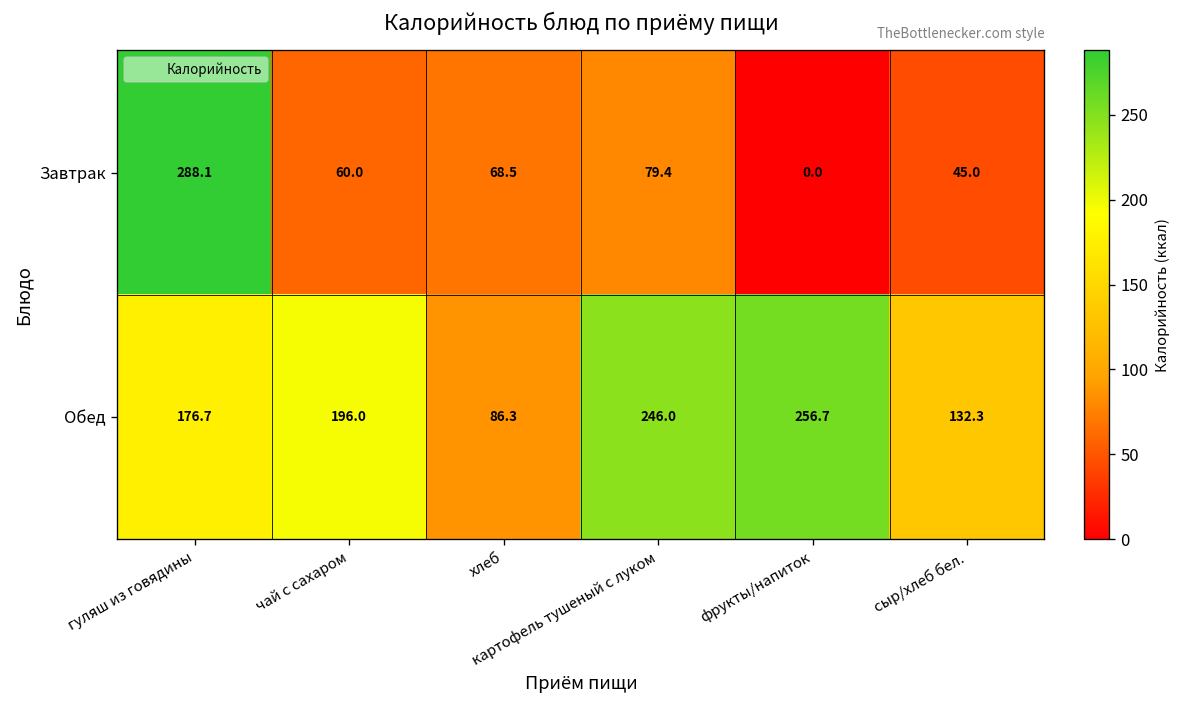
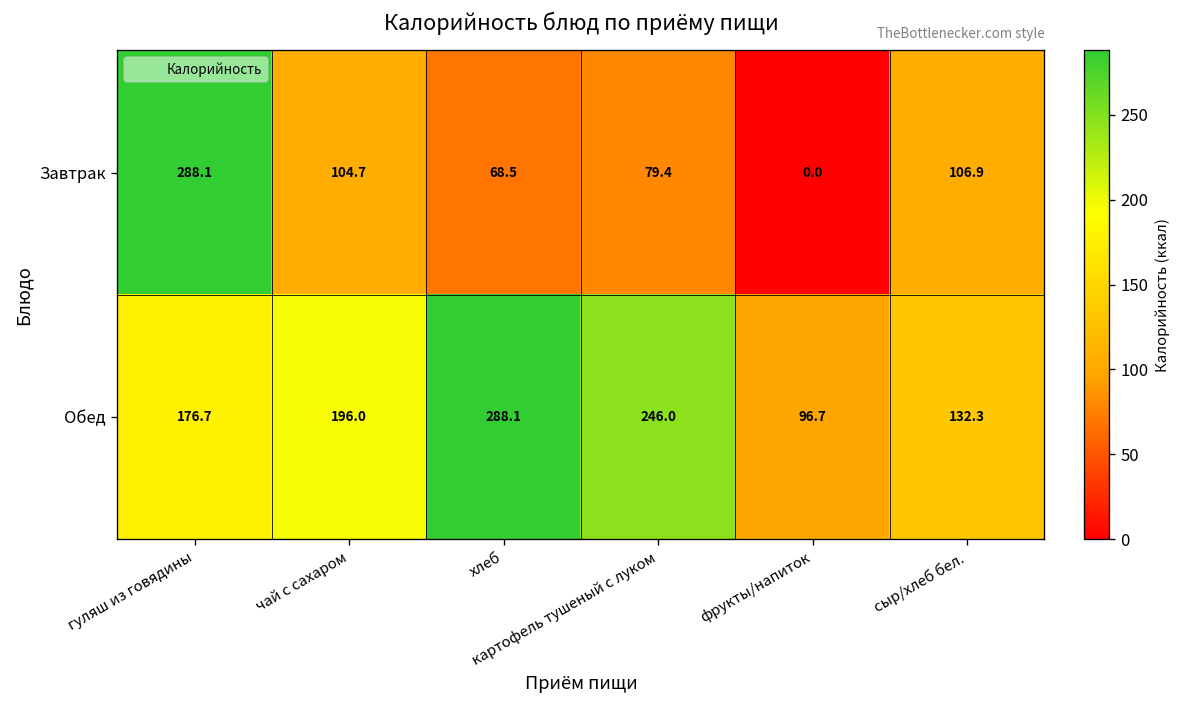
  {
    "Завтрак": {
      "гуляш из говядины": 288.1,
-     "чай с сахаром": 60.0,
+     "чай с сахаром": 104.7,
      "хлеб": 68.5,
      "картофель тушеный с луком": 79.4,
      "фрукты/напиток": 0.0,
-     "сыр/хлеб бел.": 45.0
+     "сыр/хлеб бел.": 106.9
    },
    "Обед": {
      "гуляш из говядины": 176.7,
      "чай с сахаром": 196.0,
-     "хлеб": 86.3,
+     "хлеб": 288.1,
      "картофель тушеный с луком": 246.0,
-     "фрукты/напиток": 256.7,
+     "фрукты/напиток": 96.7,
      "сыр/хлеб бел.": 132.3
    }
  }
